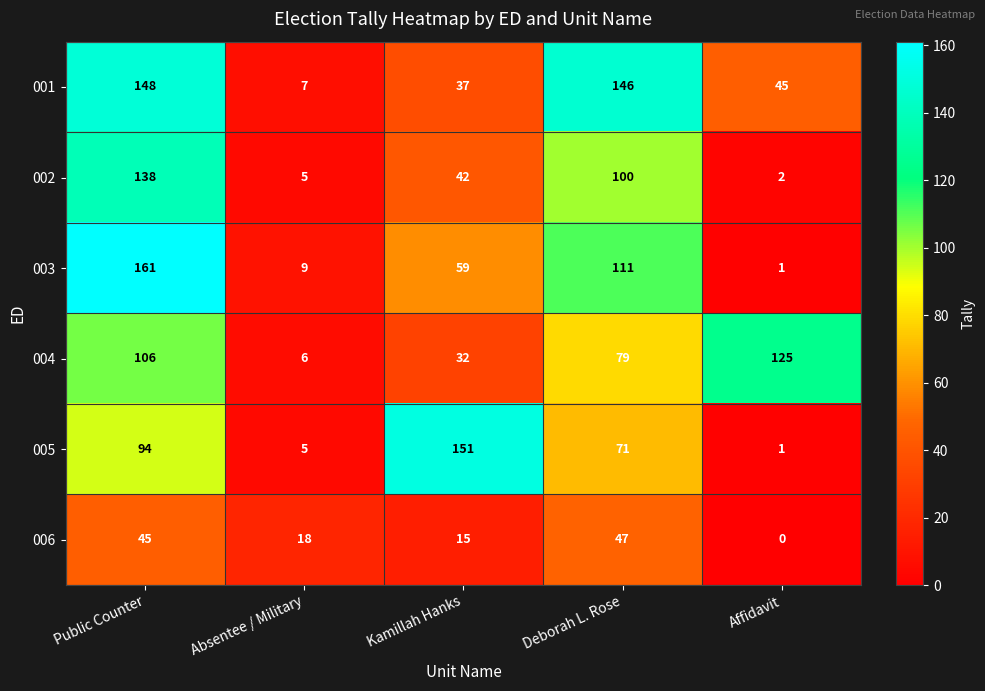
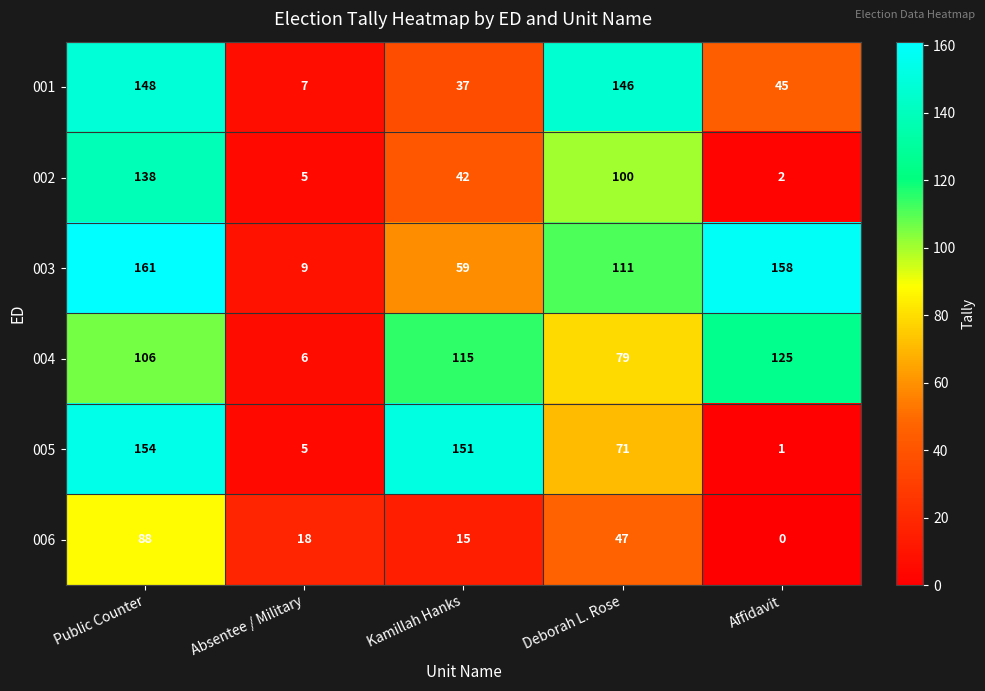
  {
    "001": {
      "Public Counter": 148,
      "Absentee / Military": 7,
      "Kamillah Hanks": 37,
      "Deborah L. Rose": 146,
      "Affidavit": 45
    },
    "002": {
      "Public Counter": 138,
      "Absentee / Military": 5,
      "Kamillah Hanks": 42,
      "Deborah L. Rose": 100,
      "Affidavit": 2
    },
    "003": {
      "Public Counter": 161,
      "Absentee / Military": 9,
      "Kamillah Hanks": 59,
      "Deborah L. Rose": 111,
-     "Affidavit": 1
+     "Affidavit": 158
    },
    "004": {
      "Public Counter": 106,
      "Absentee / Military": 6,
-     "Kamillah Hanks": 32,
+     "Kamillah Hanks": 115,
      "Deborah L. Rose": 79,
      "Affidavit": 125
    },
    "005": {
-     "Public Counter": 94,
+     "Public Counter": 154,
      "Absentee / Military": 5,
      "Kamillah Hanks": 151,
      "Deborah L. Rose": 71,
      "Affidavit": 1
    },
    "006": {
-     "Public Counter": 45,
+     "Public Counter": 88,
      "Absentee / Military": 18,
      "Kamillah Hanks": 15,
      "Deborah L. Rose": 47,
      "Affidavit": 0
    }
  }
